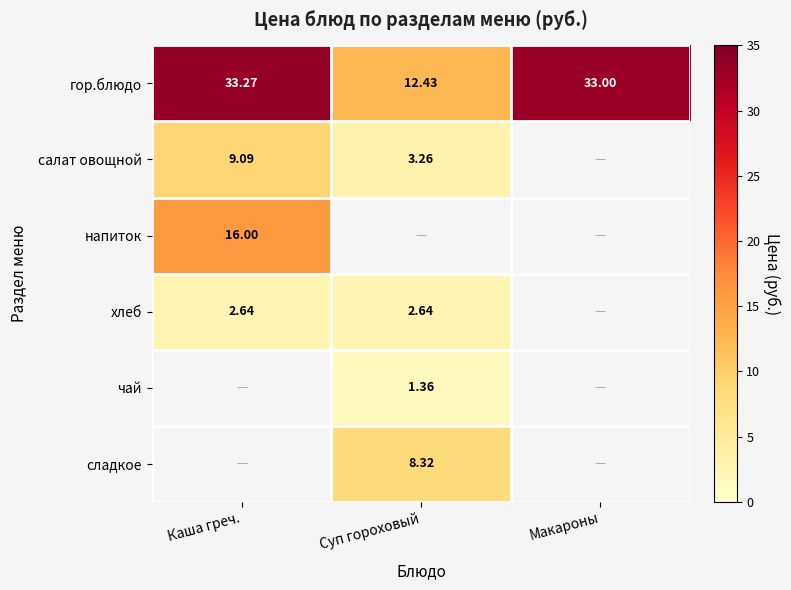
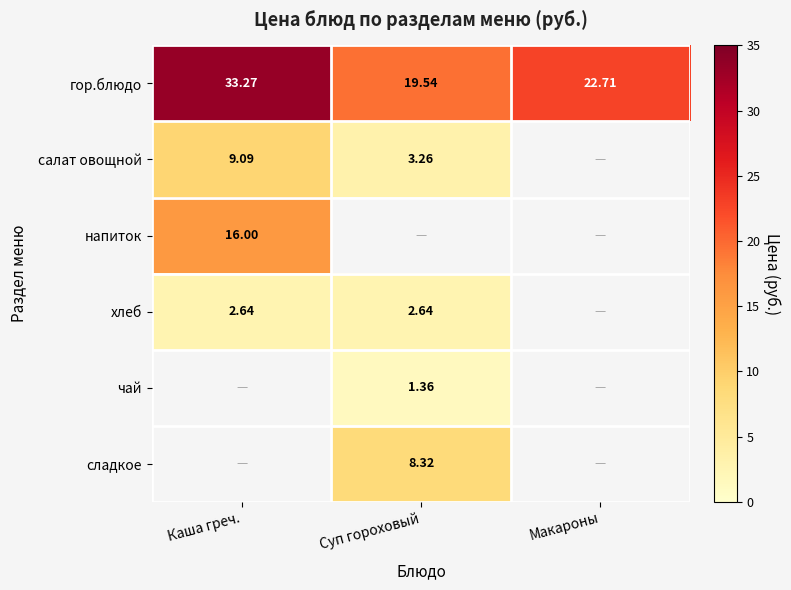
  {
    "гор.блюдо": {
      "Каша греч.": 33.27,
-     "Суп гороховый": 12.43,
-     "Макароны": 33.00
+     "Суп гороховый": 19.54,
+     "Макароны": 22.71
    },
    "салат овощной": {
      "Каша греч.": 9.09,
      "Суп гороховый": 3.26
    },
    "напиток": {
      "Каша греч.": 16.00
    },
    "хлеб": {
      "Каша греч.": 2.64,
      "Суп гороховый": 2.64
    },
    "чай": {
      "Суп гороховый": 1.36
    },
    "сладкое": {
      "Суп гороховый": 8.32
    }
  }
